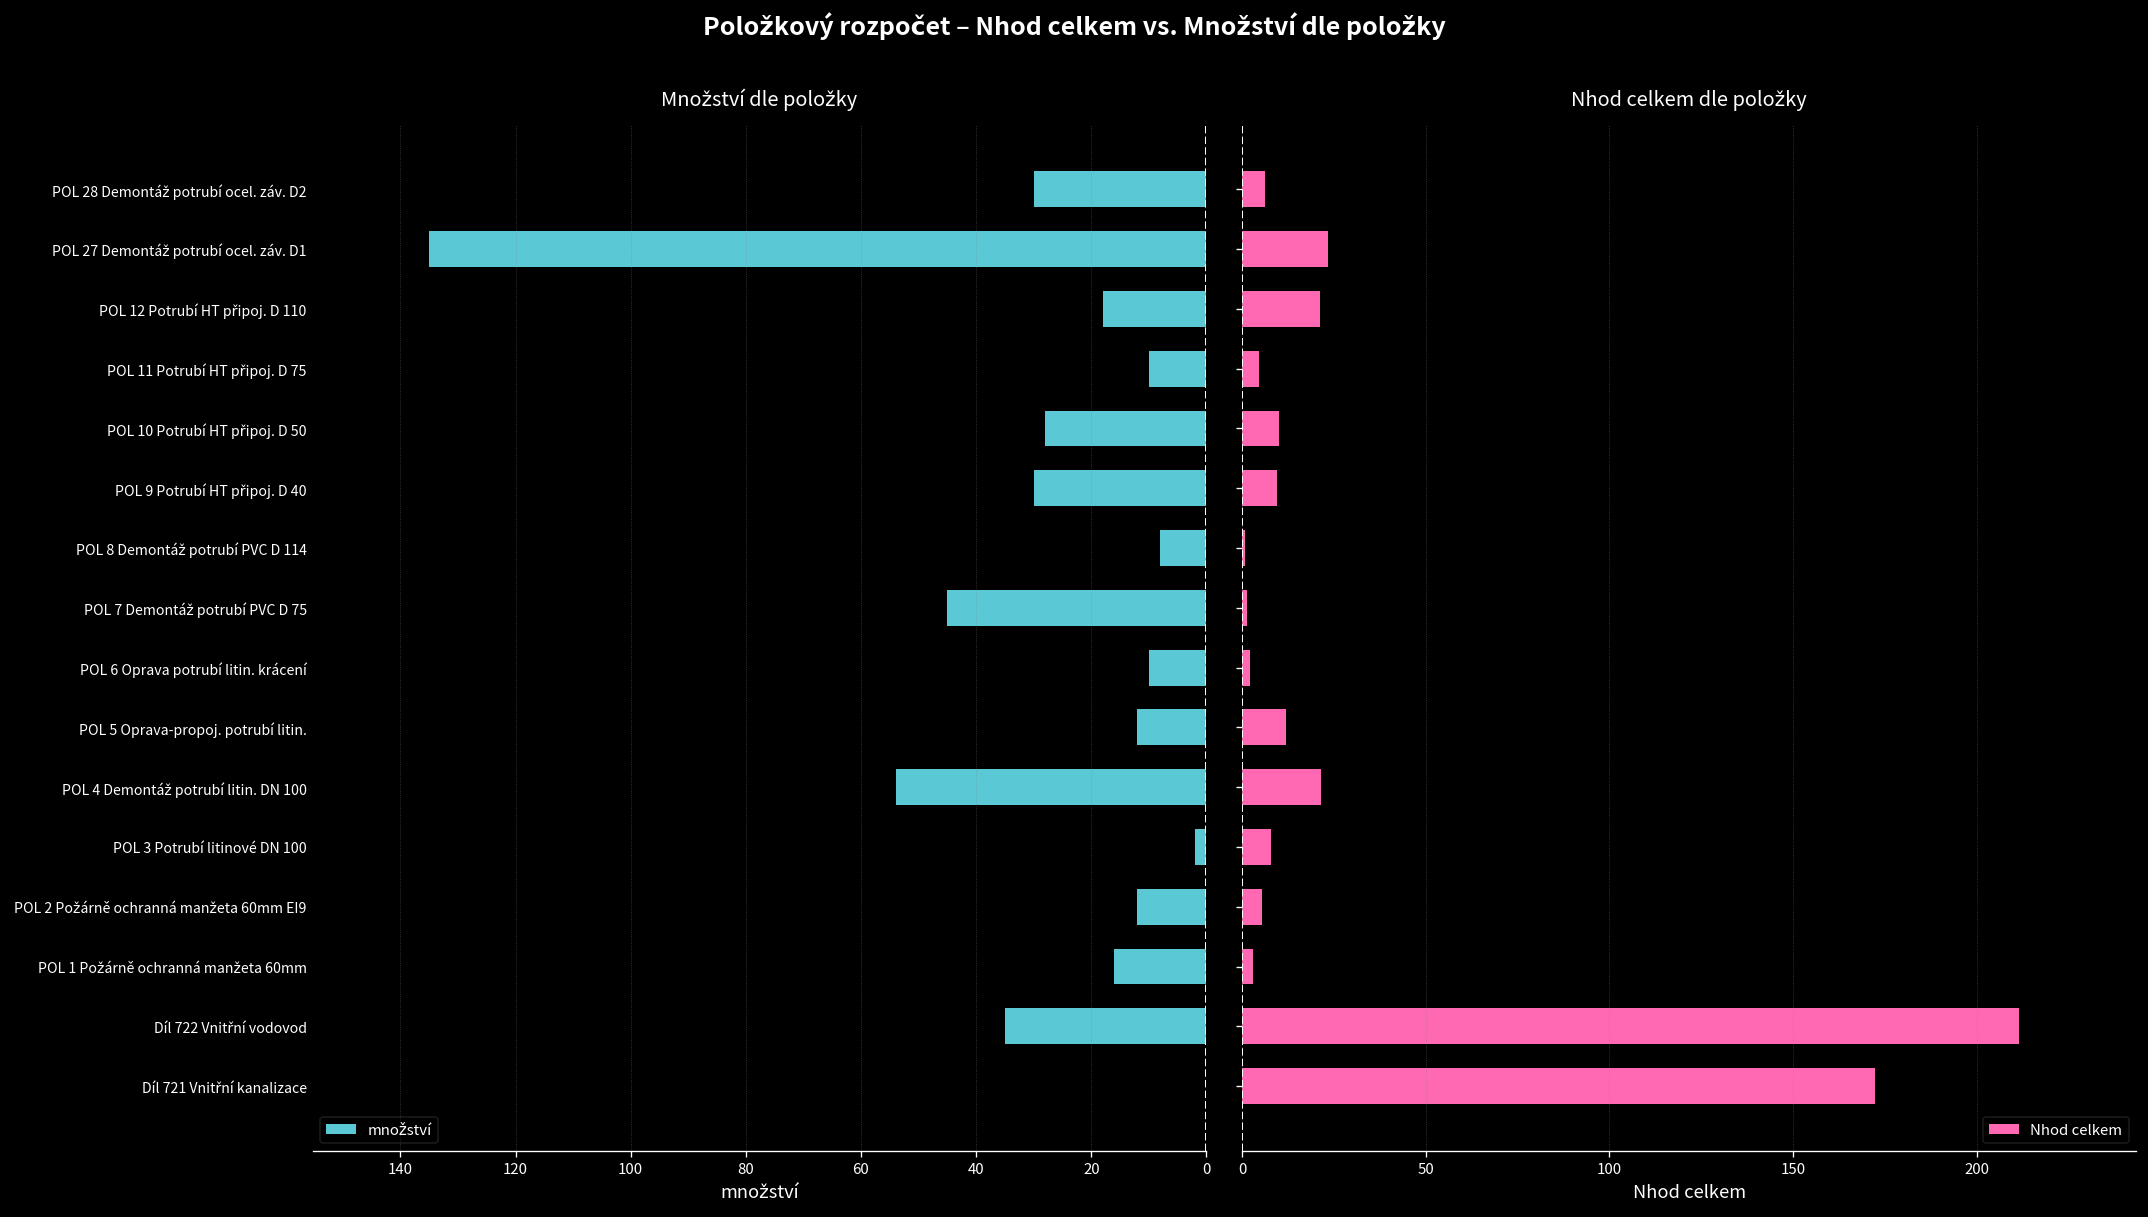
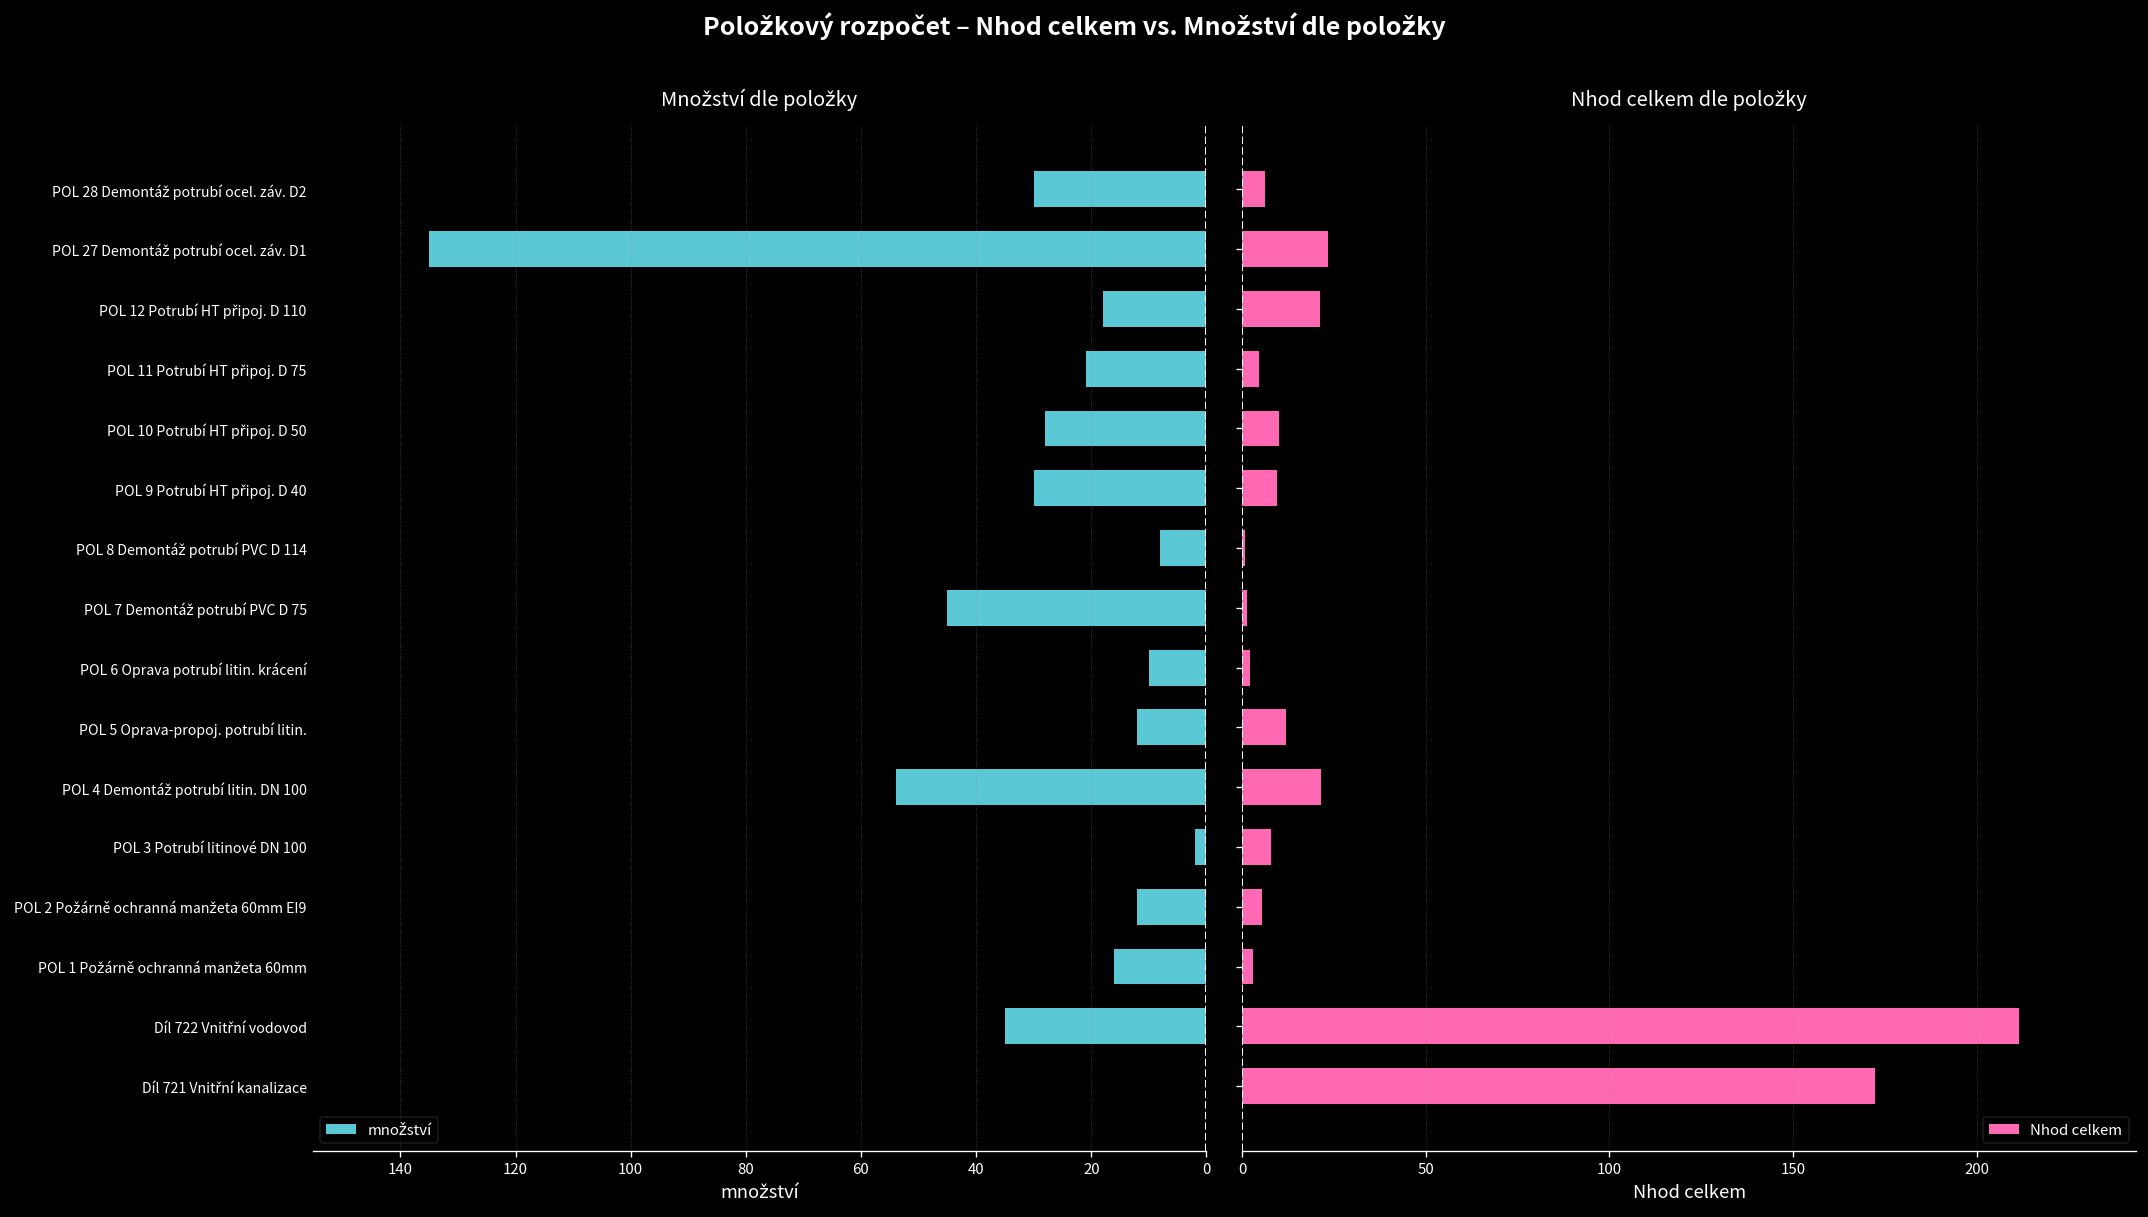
  {
    "Množství dle položky": {
      "POL 28 Demontáž potrubí ocel. záv. D2": 30,
      "POL 27 Demontáž potrubí ocel. záv. D1": 135,
      "POL 12 Potrubí HT připoj. D 110": 18,
-     "POL 11 Potrubí HT připoj. D 75": 10,
+     "POL 11 Potrubí HT připoj. D 75": 21,
      "POL 10 Potrubí HT připoj. D 50": 28,
      "POL 9 Potrubí HT připoj. D 40": 30,
      "POL 8 Demontáž potrubí PVC D 114": 8,
      "POL 7 Demontáž potrubí PVC D 75": 45,
      "POL 6 Oprava potrubí litin. krácení": 10,
      "POL 5 Oprava-propoj. potrubí litin.": 12,
      "POL 4 Demontáž potrubí litin. DN 100": 54,
      "POL 3 Potrubí litinové DN 100": 2,
      "POL 2 Požárně ochranná manžeta 60mm EI9": 12,
      "POL 1 Požárně ochranná manžeta 60mm": 16,
      "Díl 722 Vnitřní vodovod": 35,
      "Díl 721 Vnitřní kanalizace": 0
    }
  }
